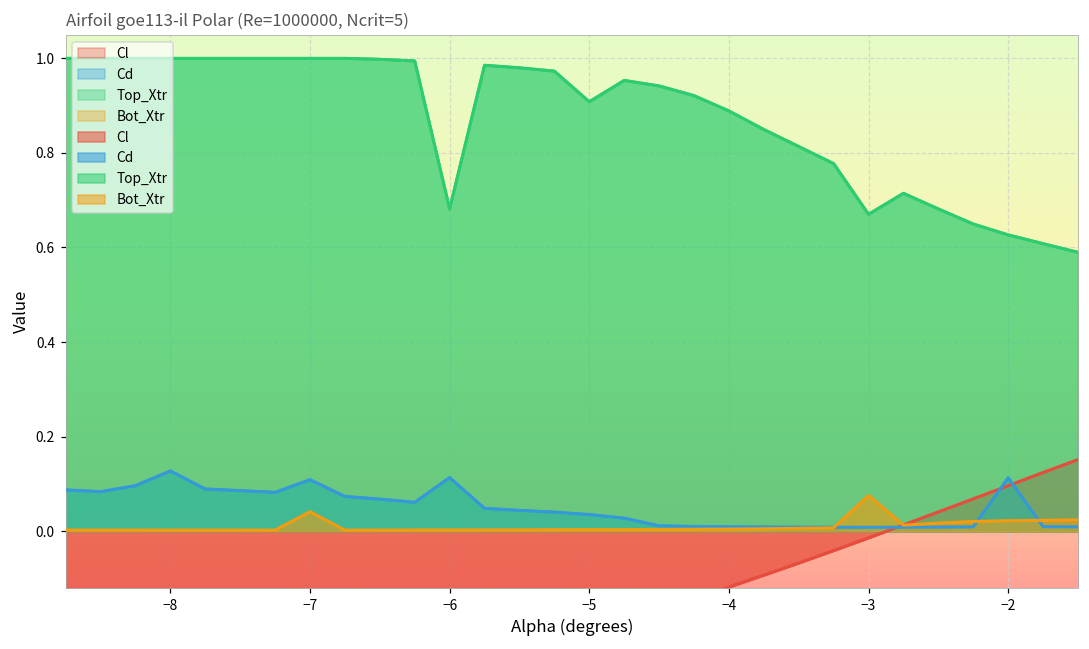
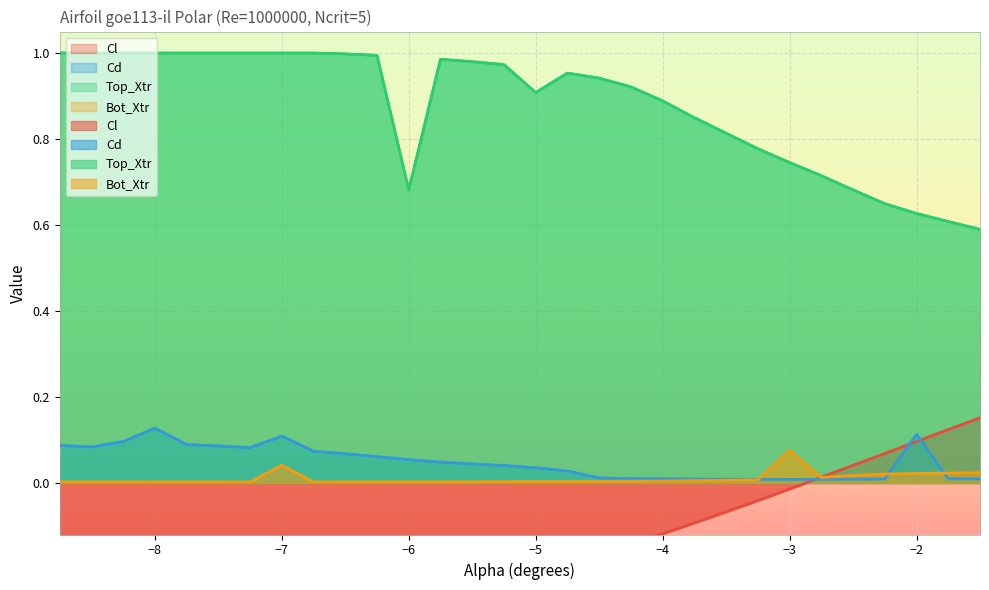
  {
    "Cd": {
      "−8": 0.13,
      "−7": 0.11,
-     "−6": 0.11,
+     "−6": 0.05,
      "−5": 0.04,
      "−3": 0.01,
      "−2": 0.11
    },
    "Top_Xtr": {
      "−7": 1.00,
      "−6": 0.68,
      "−5": 0.91,
      "−4": 0.89,
-     "−3": 0.67,
+     "−3": 0.75,
      "−2": 0.63
    },
    "Bot_Xtr": {
      "−7": 0.04,
      "−3": 0.08,
      "−2": 0.02
    }
  }
